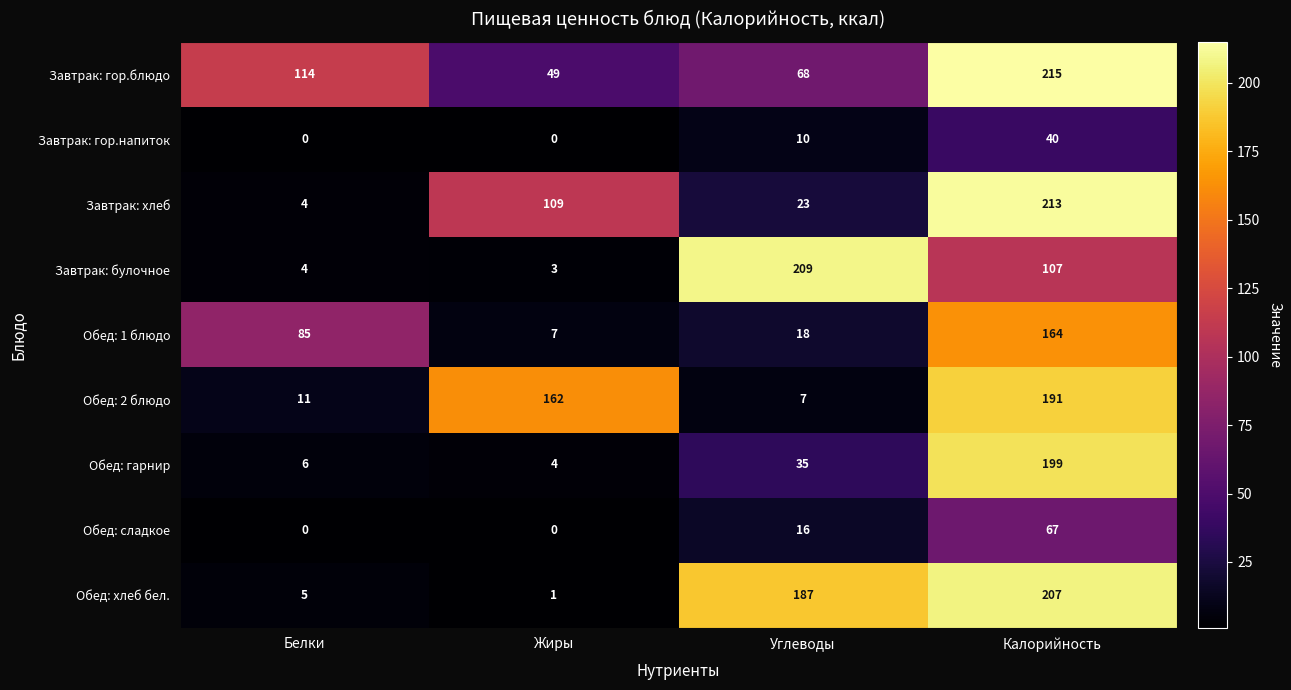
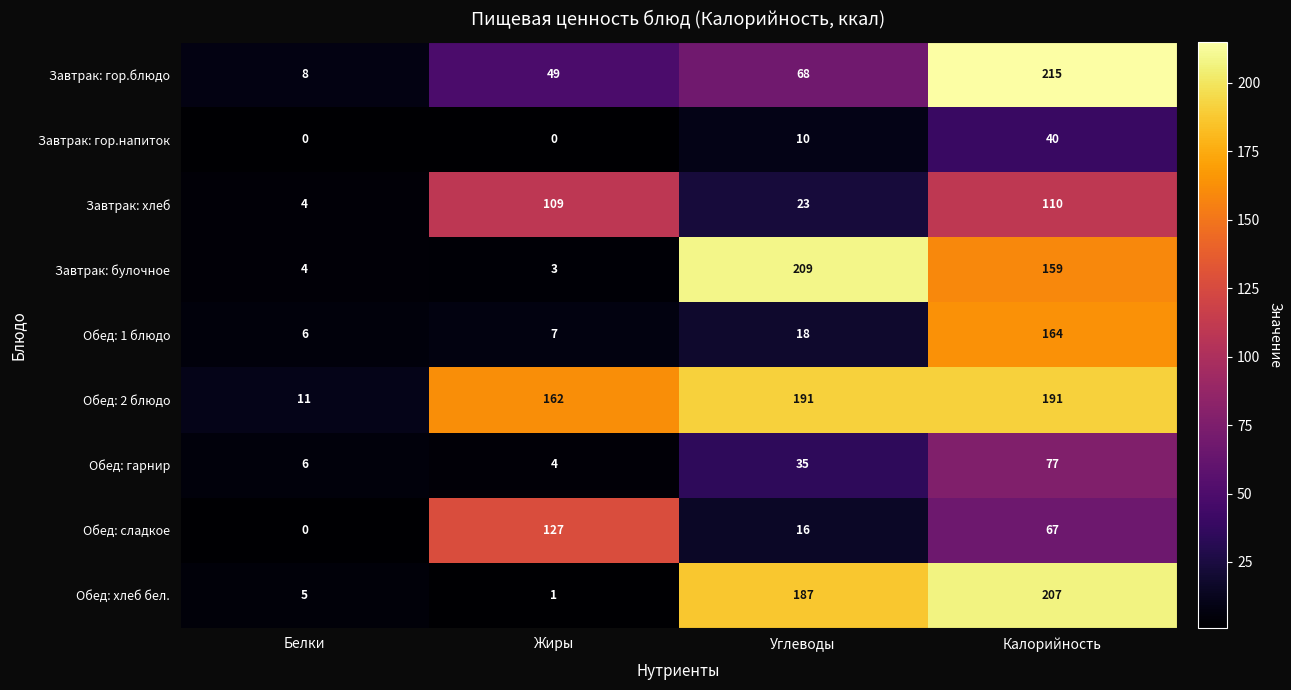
  {
    "Завтрак: гор.блюдо": {
-     "Белки": 114,
+     "Белки": 8,
      "Жиры": 49,
      "Углеводы": 68,
      "Калорийность": 215
    },
    "Завтрак: гор.напиток": {
      "Белки": 0,
      "Жиры": 0,
      "Углеводы": 10,
      "Калорийность": 40
    },
    "Завтрак: хлеб": {
      "Белки": 4,
      "Жиры": 109,
      "Углеводы": 23,
-     "Калорийность": 213
+     "Калорийность": 110
    },
    "Завтрак: булочное": {
      "Белки": 4,
      "Жиры": 3,
      "Углеводы": 209,
-     "Калорийность": 107
+     "Калорийность": 159
    },
    "Обед: 1 блюдо": {
-     "Белки": 85,
+     "Белки": 6,
      "Жиры": 7,
      "Углеводы": 18,
      "Калорийность": 164
    },
    "Обед: 2 блюдо": {
      "Белки": 11,
      "Жиры": 162,
-     "Углеводы": 7,
+     "Углеводы": 191,
      "Калорийность": 191
    },
    "Обед: гарнир": {
      "Белки": 6,
      "Жиры": 4,
      "Углеводы": 35,
-     "Калорийность": 199
+     "Калорийность": 77
    },
    "Обед: сладкое": {
      "Белки": 0,
-     "Жиры": 0,
+     "Жиры": 127,
      "Углеводы": 16,
      "Калорийность": 67
    },
    "Обед: хлеб бел.": {
      "Белки": 5,
      "Жиры": 1,
      "Углеводы": 187,
      "Калорийность": 207
    }
  }
